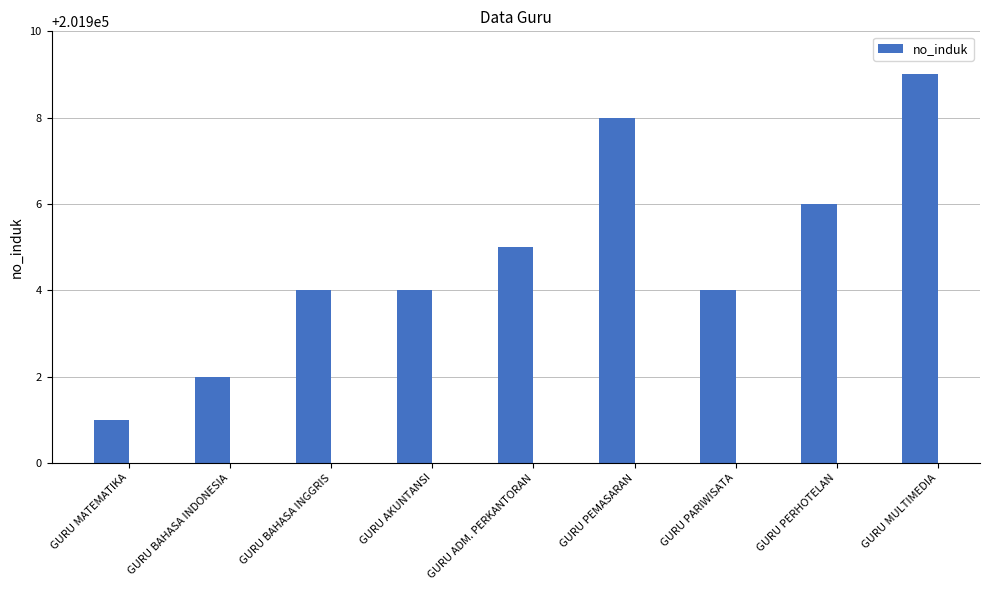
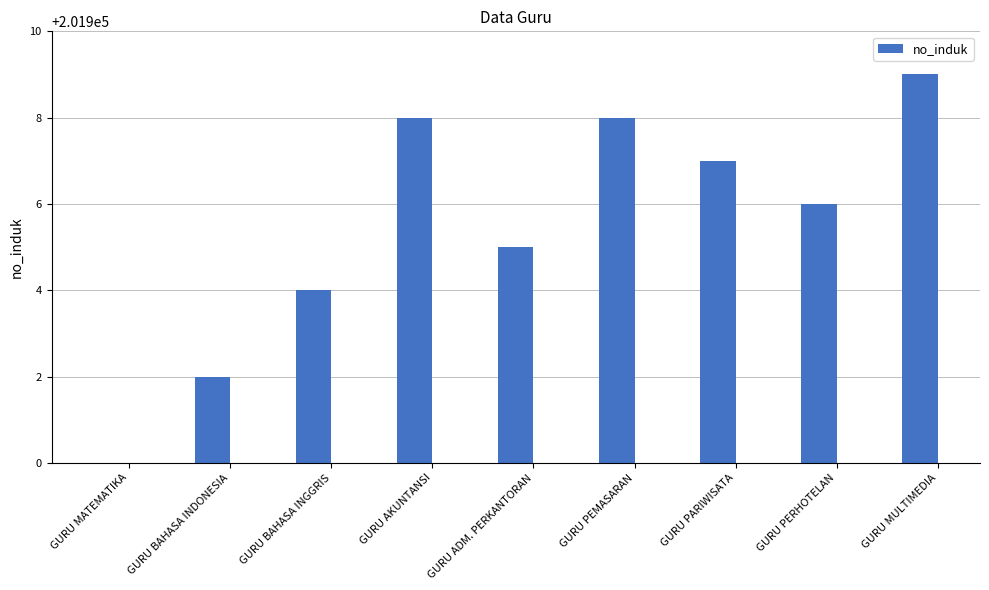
  {
-   "GURU MATEMATIKA": 201901,
+   "GURU MATEMATIKA": 201900,
    "GURU BAHASA INDONESIA": 201902,
    "GURU BAHASA INGGRIS": 201904,
-   "GURU AKUNTANSI": 201904,
+   "GURU AKUNTANSI": 201908,
    "GURU ADM. PERKANTORAN": 201905,
    "GURU PEMASARAN": 201908,
-   "GURU PARIWISATA": 201904,
+   "GURU PARIWISATA": 201907,
    "GURU PERHOTELAN": 201906,
    "GURU MULTIMEDIA": 201909
  }
